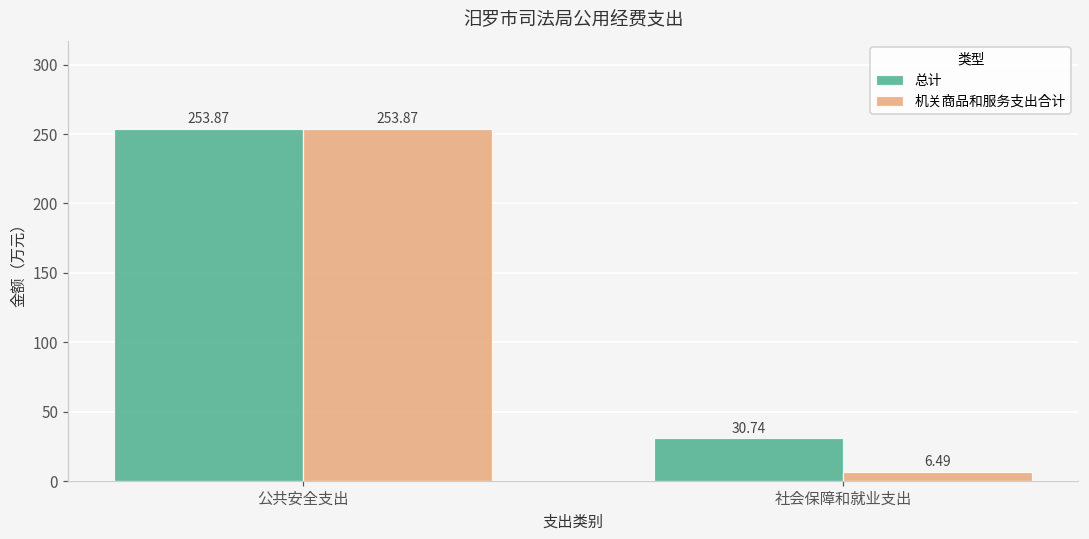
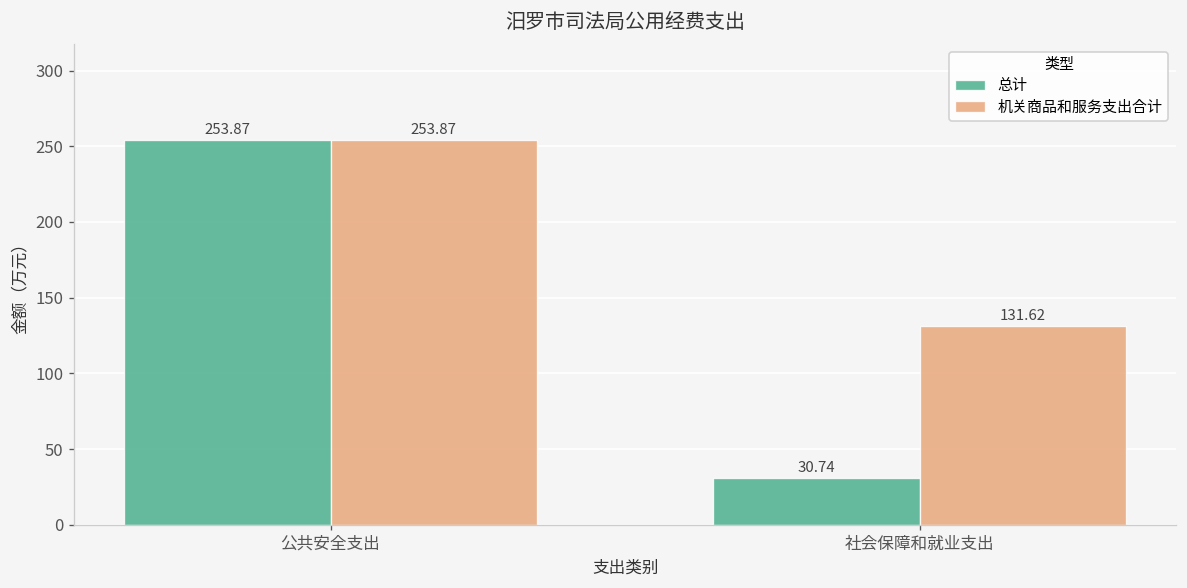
  {
    "总计": {
      "公共安全支出": 253.87,
      "社会保障和就业支出": 30.74
    },
    "机关商品和服务支出合计": {
      "公共安全支出": 253.87,
-     "社会保障和就业支出": 6.49
+     "社会保障和就业支出": 131.62
    }
  }
